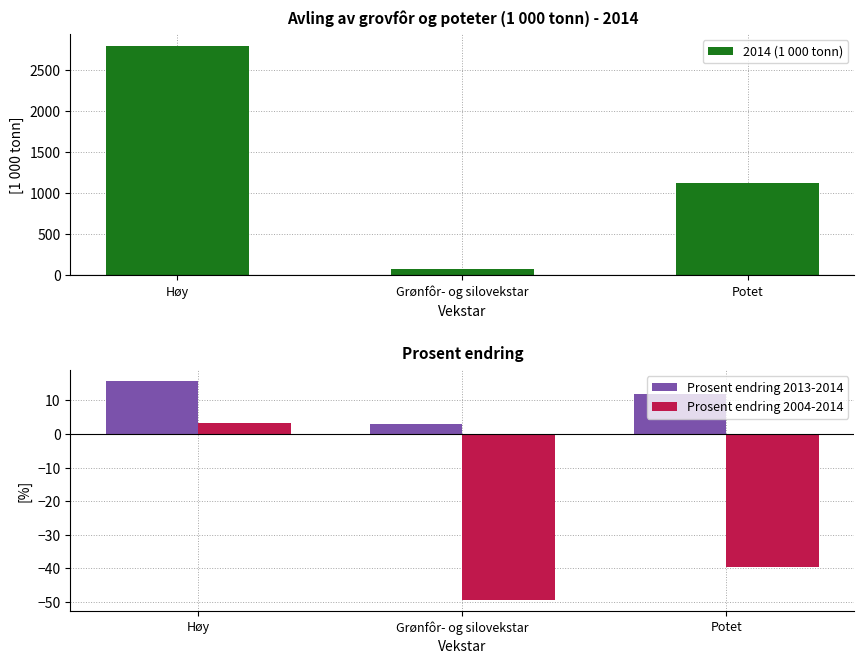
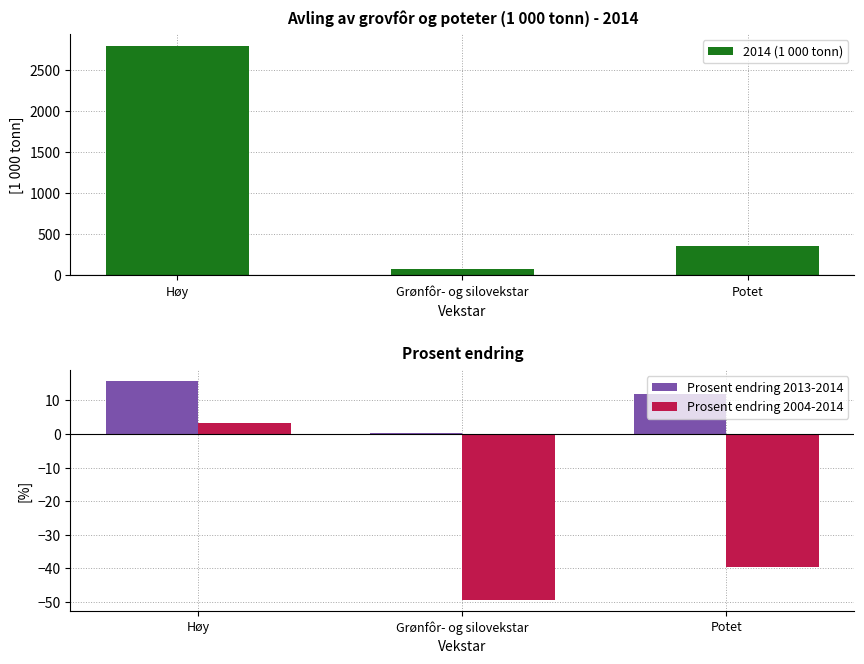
  {
    "Avling av grovfôr og poteter (1 000 tonn) - 2014": {
      "Høy": 2800,
      "Grønfôr- og silovekstar": 100,
-     "Potet": 1100
+     "Potet": 400
    },
    "Prosent endring": {
      "Prosent endring 2013-2014": {
        "Høy": 16,
-       "Grønfôr- og silovekstar": 3
+       "Grønfôr- og silovekstar": 0
      },
      "Prosent endring 2004-2014": {
        "Høy": 3,
        "Grønfôr- og silovekstar": -50,
        "Potet": -40
      }
    }
  }
